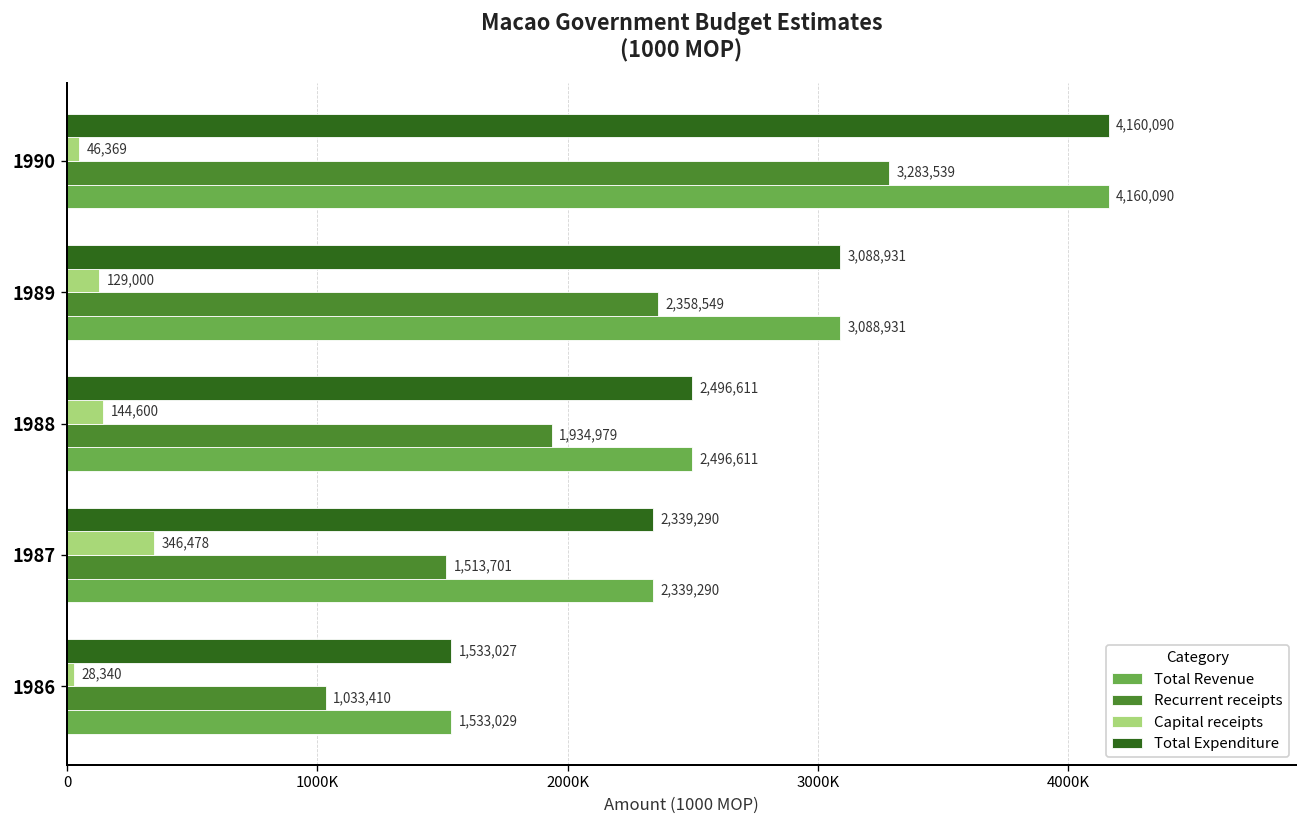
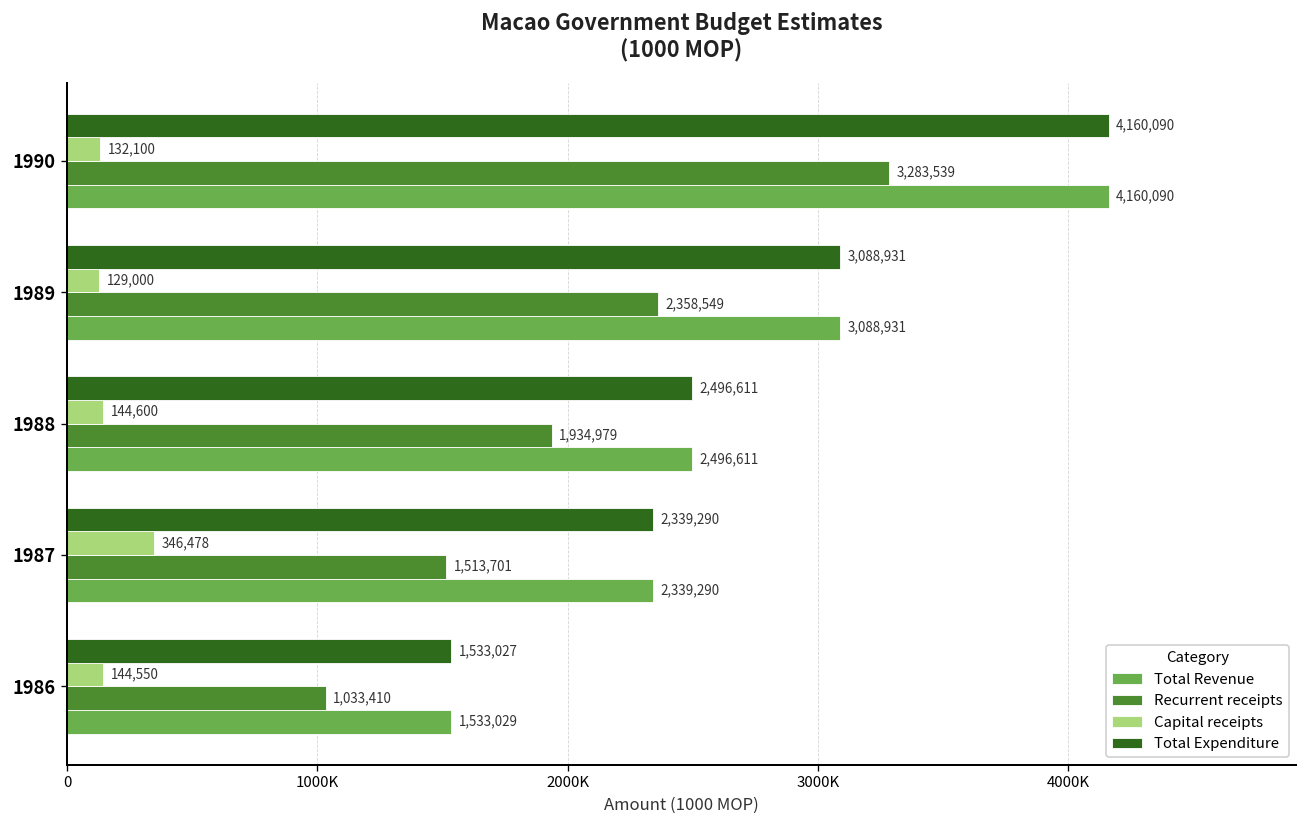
  {
    "Capital receipts": {
-     "1990": "46,369",
+     "1990": "132,100",
      "1989": "129,000",
      "1988": "144,600",
      "1987": "346,478",
-     "1986": "28,340"
+     "1986": "144,550"
    }
  }
